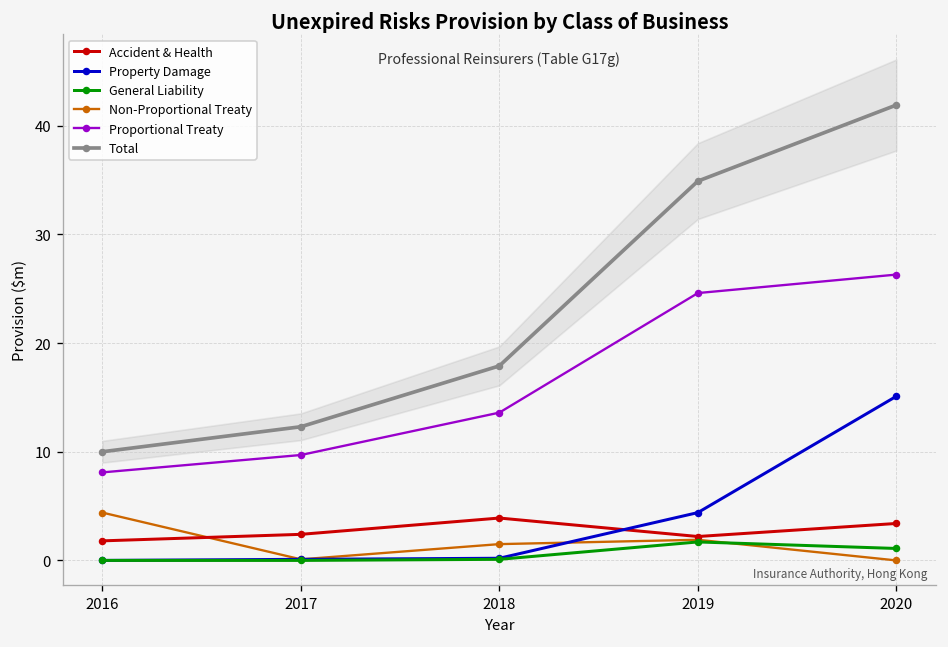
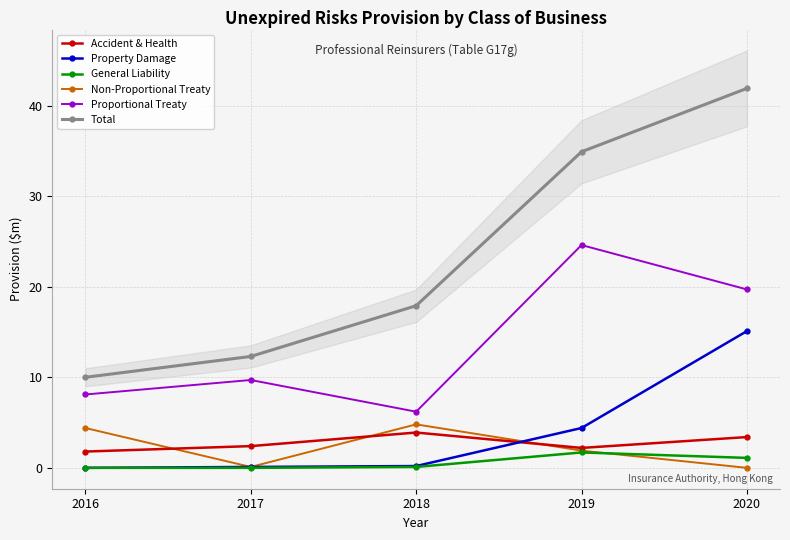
  {
    "Accident & Health": {
      "2016": 2,
      "2017": 2,
      "2018": 4,
      "2019": 2,
      "2020": 3
    },
    "Property Damage": {
      "2019": 4,
      "2020": 15
    },
    "General Liability": {
      "2020": 1
    },
    "Non-Proportional Treaty": {
      "2016": 4,
-     "2018": 2,
+     "2018": 5,
      "2020": 0
    },
    "Proportional Treaty": {
      "2016": 8,
      "2017": 10,
-     "2018": 14,
+     "2018": 6,
      "2019": 25,
-     "2020": 26
+     "2020": 20
    }
  }
